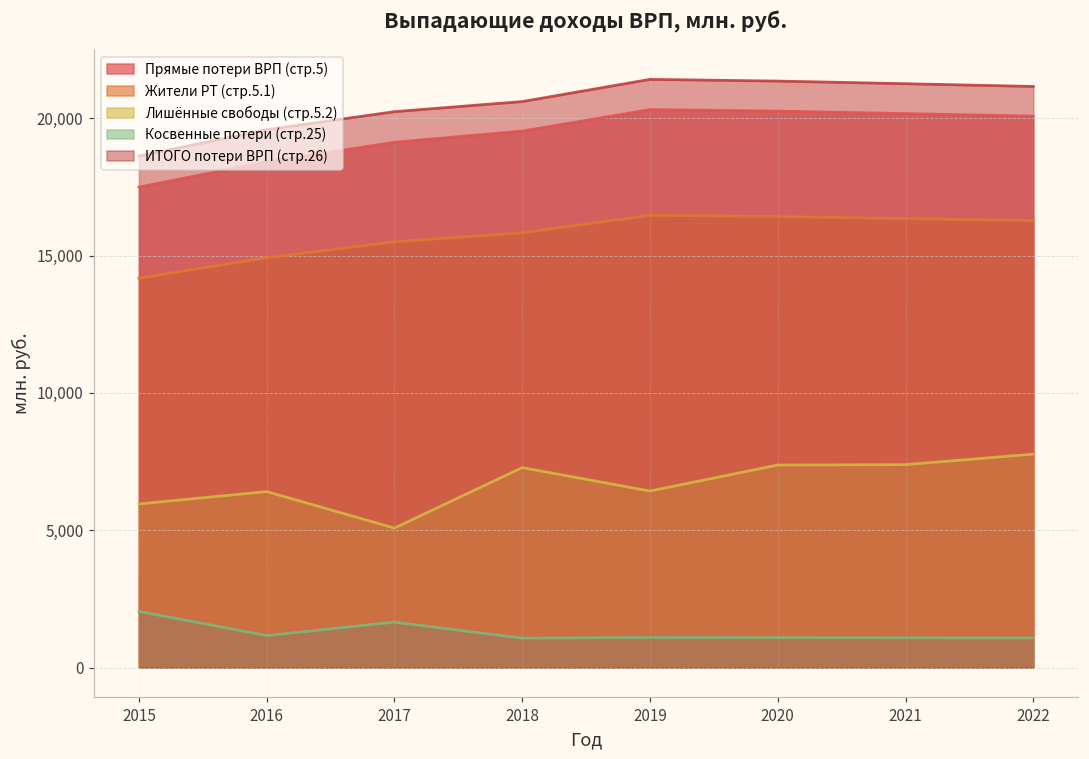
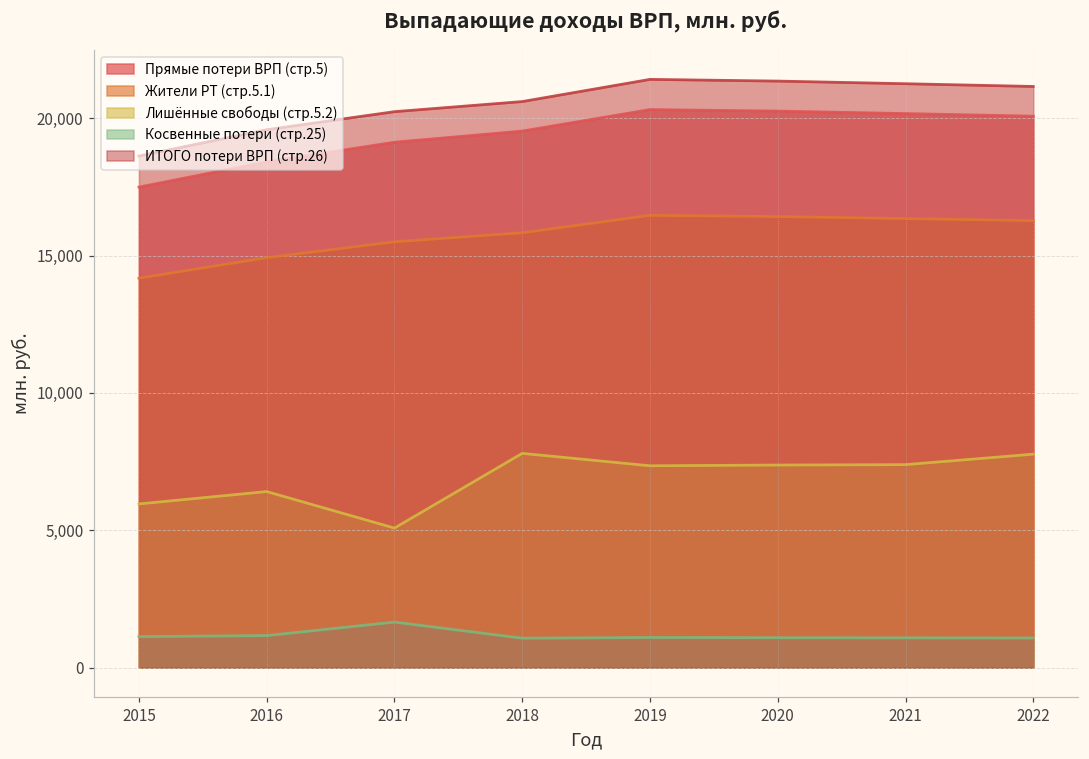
  {
    "Лишённые свободы (стр.5.2)": {
      "2015": "6,000",
      "2016": "6,400",
      "2017": "5,100",
-     "2018": "7,300",
-     "2019": "6,400",
+     "2018": "7,800",
+     "2019": "7,300",
      "2020": "7,400",
      "2021": "7,400",
      "2022": "7,800"
    },
    "Косвенные потери (стр.25)": {
-     "2015": "2,000",
+     "2015": "1,100",
      "2016": "1,200",
      "2017": "1,700",
      "2018": "1,100",
      "2019": "1,100",
      "2020": "1,100",
      "2021": "1,100",
      "2022": "1,100"
    }
  }
